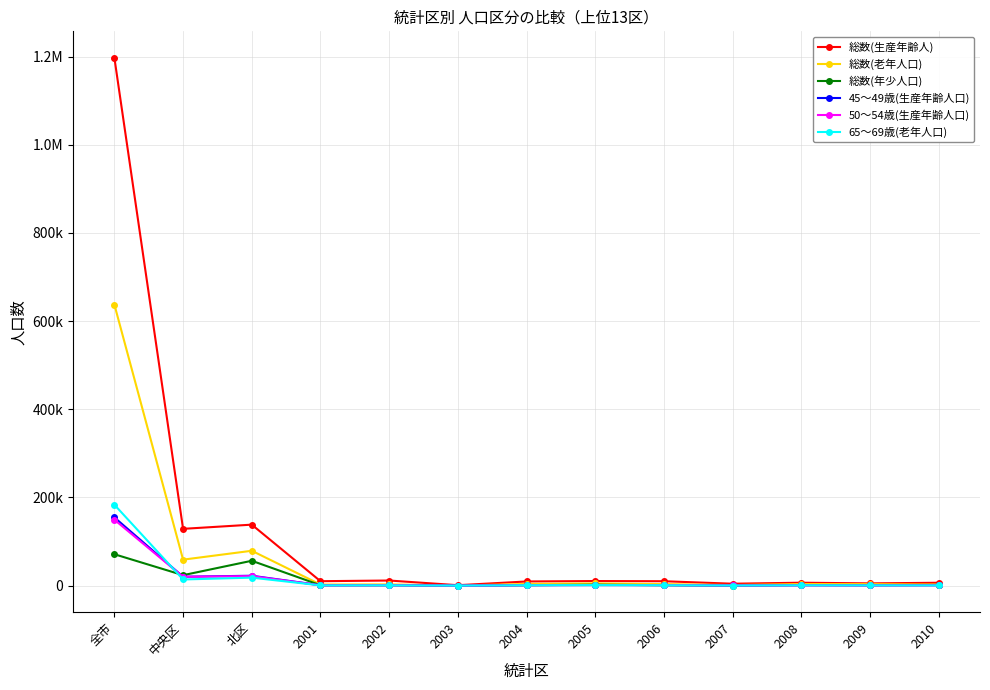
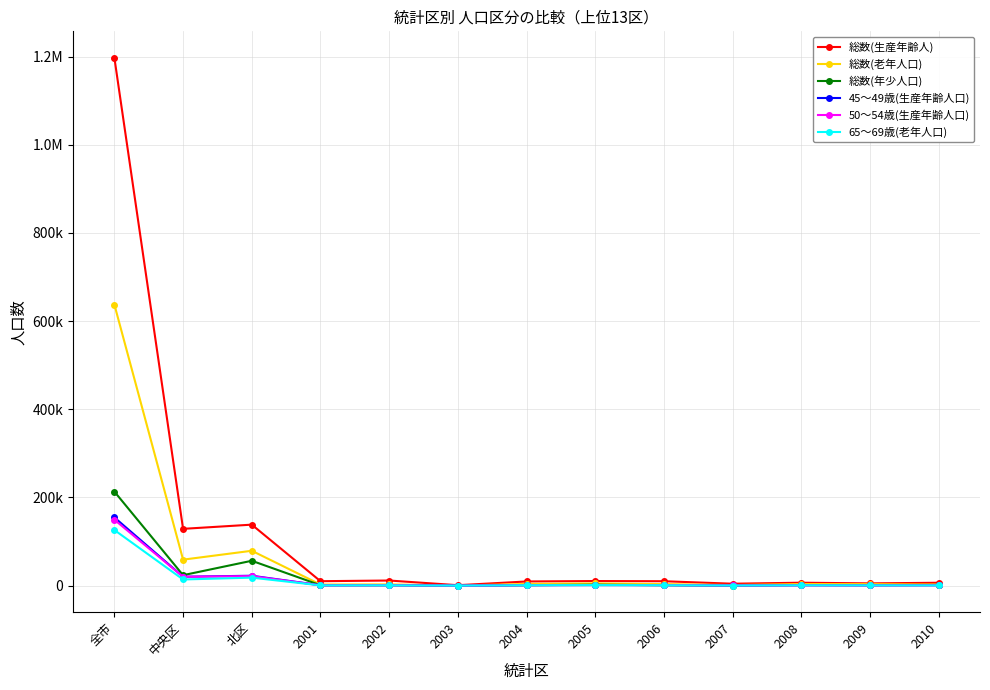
  {
    "総数(生産年齢人)": {
      "全市": 1200000,
      "中央区": 130000,
      "北区": 140000,
      "2001": 10000,
      "2002": 10000,
      "2006": 10000
    },
    "総数(老年人口)": {
      "全市": 640000,
      "中央区": 60000,
      "北区": 80000
    },
    "総数(年少人口)": {
-     "全市": 70000,
+     "全市": 210000,
      "北区": 60000
    },
    "65～69歳(老年人口)": {
-     "全市": 180000,
+     "全市": 130000,
      "中央区": 10000
    }
  }
